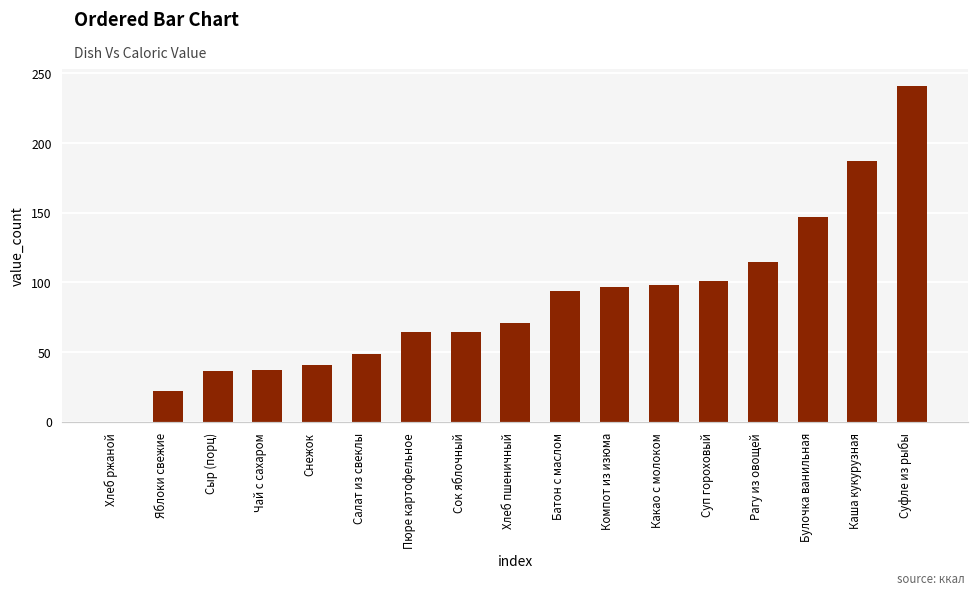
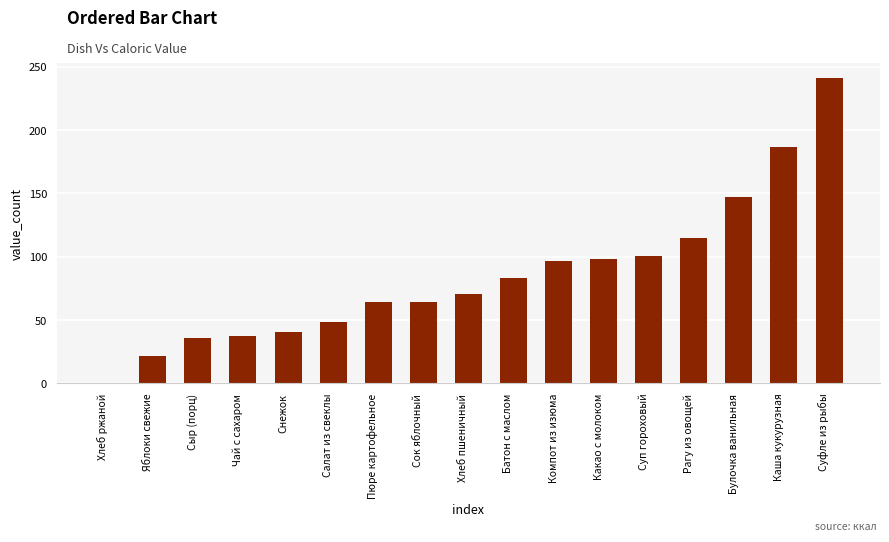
  {
    "Хлеб ржаной": 0,
    "Яблоки свежие": 22,
    "Сыр (порц)": 36,
    "Чай с сахаром": 37,
    "Снежок": 41,
    "Салат из свеклы": 49,
    "Пюре картофельное": 64,
    "Сок яблочный": 64,
    "Хлеб пшеничный": 71,
-   "Батон с маслом": 94,
+   "Батон с маслом": 83,
    "Компот из изюма": 96,
    "Какао с молоком": 98,
    "Суп гороховый": 101,
    "Рагу из овощей": 115,
    "Булочка ванильная": 147,
    "Каша кукурузная": 187,
    "Суфле из рыбы": 241
  }
